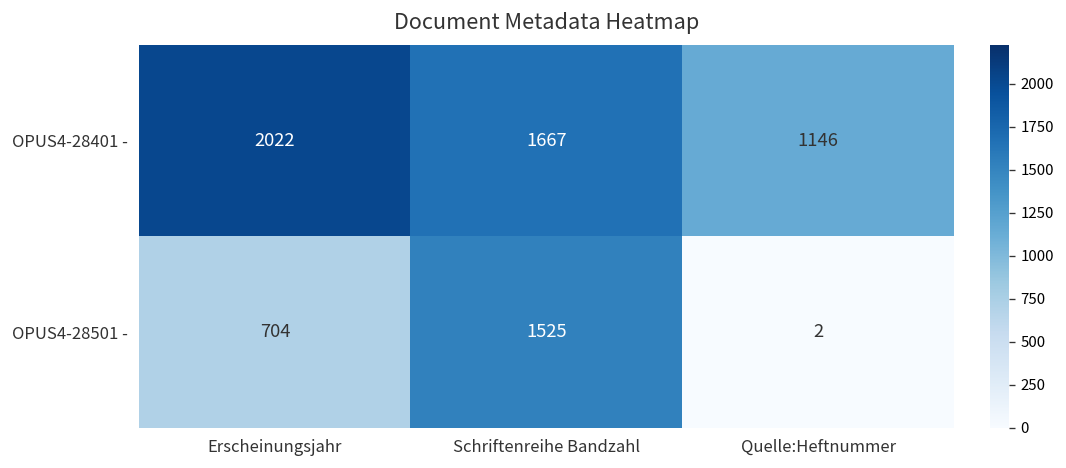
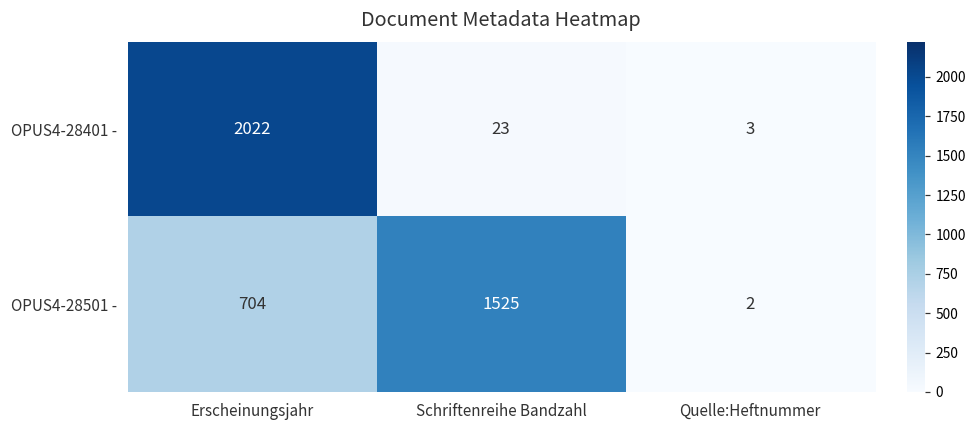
  {
    "OPUS4-28401 -": {
      "Erscheinungsjahr": 2022,
-     "Schriftenreihe Bandzahl": 1667,
-     "Quelle:Heftnummer": 1146
+     "Schriftenreihe Bandzahl": 23,
+     "Quelle:Heftnummer": 3
    },
    "OPUS4-28501 -": {
      "Erscheinungsjahr": 704,
      "Schriftenreihe Bandzahl": 1525,
      "Quelle:Heftnummer": 2
    }
  }
